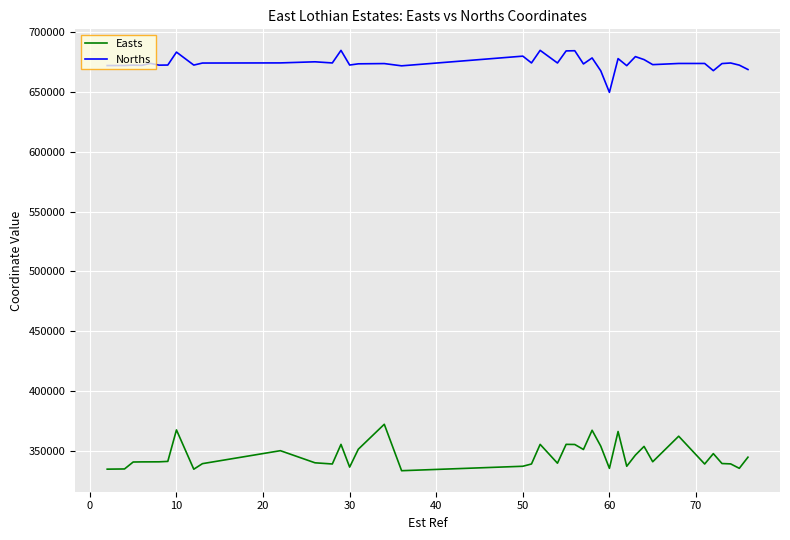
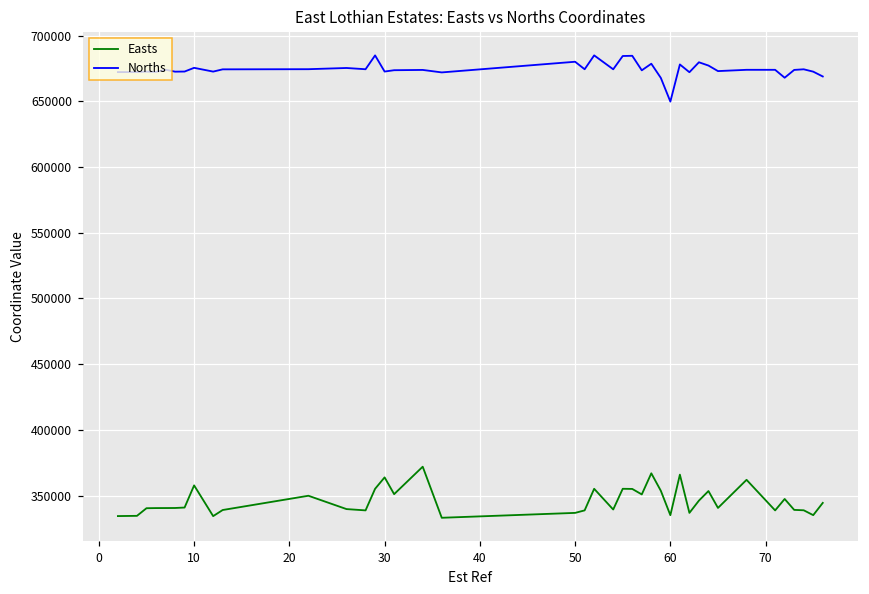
  {
    "Easts": {
-     "10": 367000,
-     "30": 336000,
+     "10": 358000,
+     "30": 364000,
      "50": 337000,
      "60": 335000
    },
    "Norths": {
-     "10": 684000,
+     "10": 676000,
      "30": 673000,
      "50": 680000,
      "60": 650000
    }
  }
